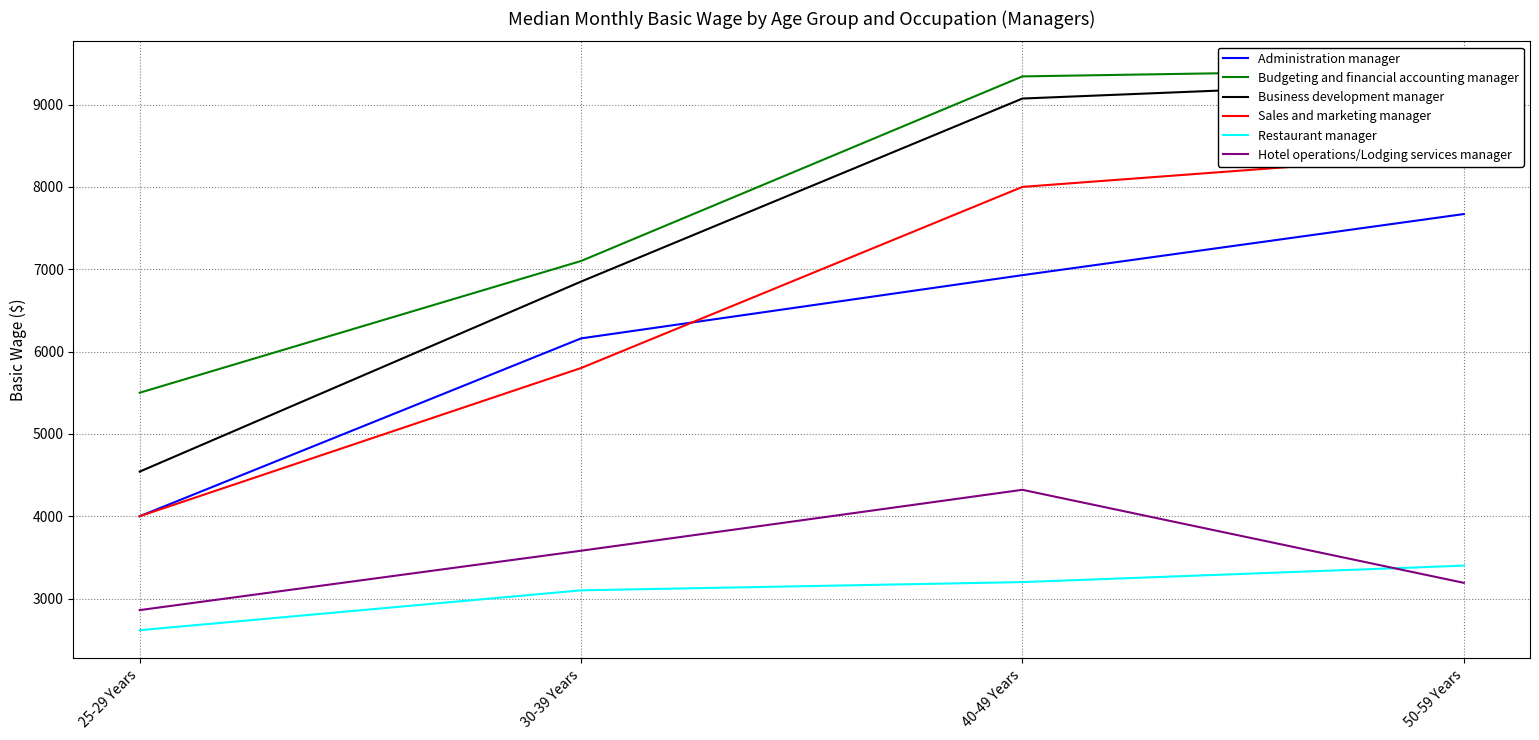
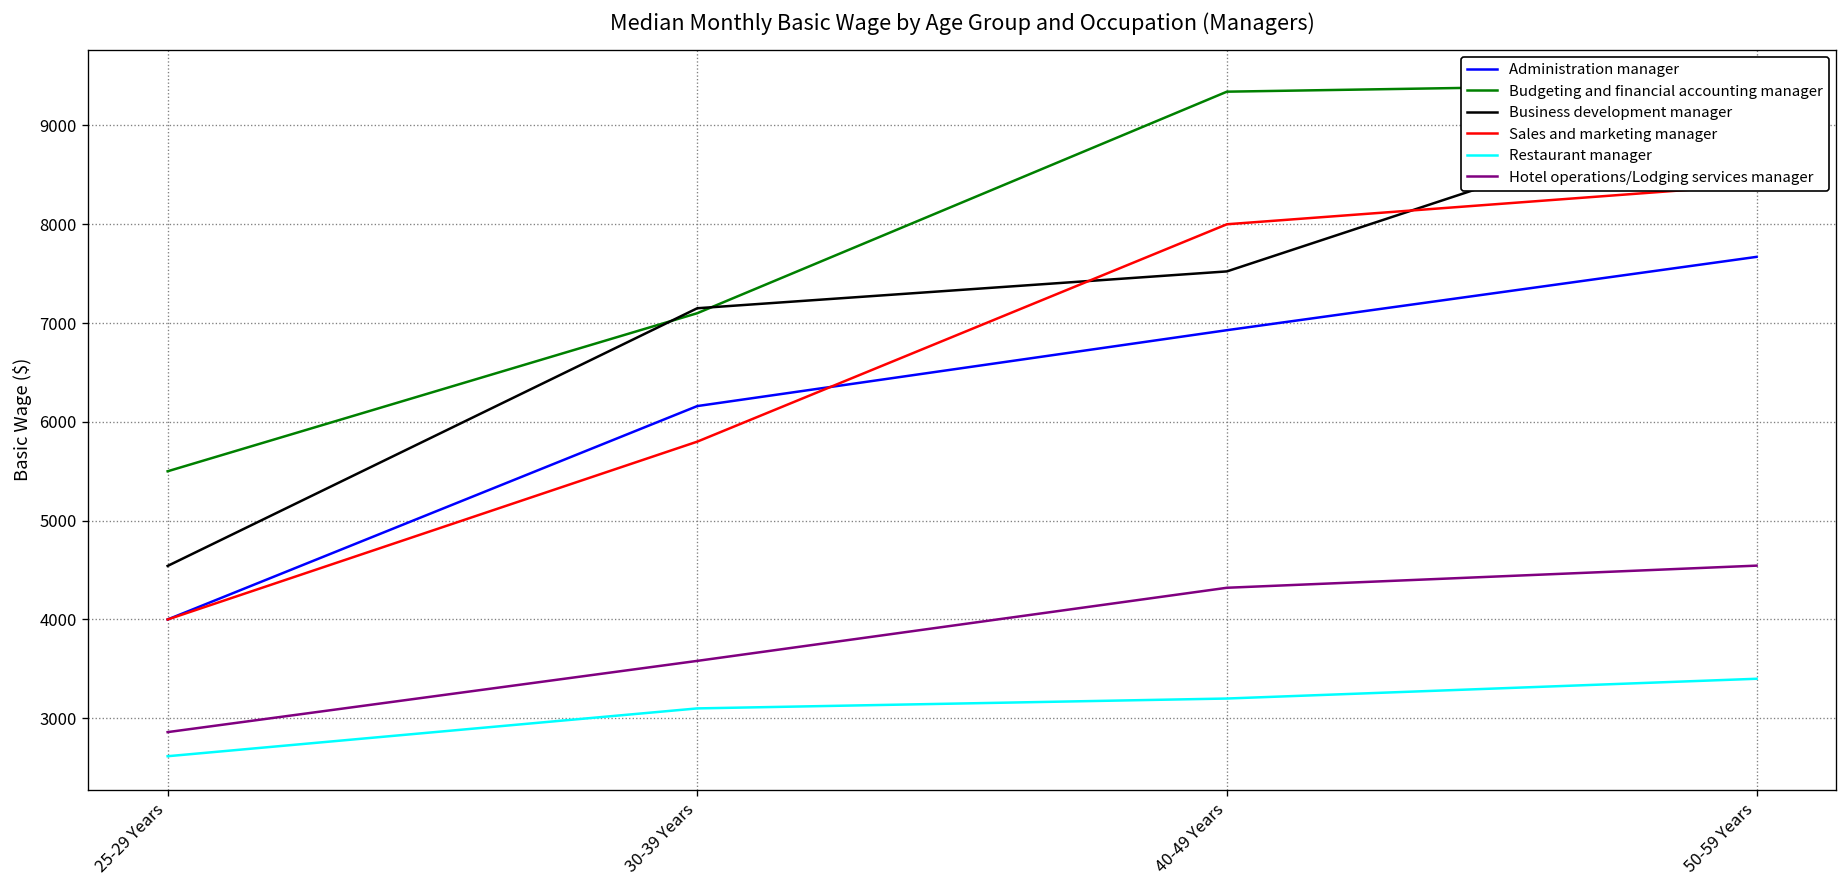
  {
    "Administration manager": {
      "30-39 Years": 6200,
      "40-49 Years": 6900,
      "50-59 Years": 7700
    },
    "Budgeting and financial accounting manager": {
      "25-29 Years": 5500,
      "30-39 Years": 7100,
      "40-49 Years": 9300
    },
    "Business development manager": {
      "25-29 Years": 4500,
-     "30-39 Years": 6900,
-     "40-49 Years": 9100
+     "30-39 Years": 7200,
+     "40-49 Years": 7500
    },
    "Sales and marketing manager": {
      "30-39 Years": 5800,
      "40-49 Years": 8000
    },
    "Restaurant manager": {
      "25-29 Years": 2600,
      "30-39 Years": 3100,
      "40-49 Years": 3200,
      "50-59 Years": 3400
    },
    "Hotel operations/Lodging services manager": {
      "25-29 Years": 2900,
      "30-39 Years": 3600,
      "40-49 Years": 4300,
-     "50-59 Years": 3200
+     "50-59 Years": 4500
    }
  }
